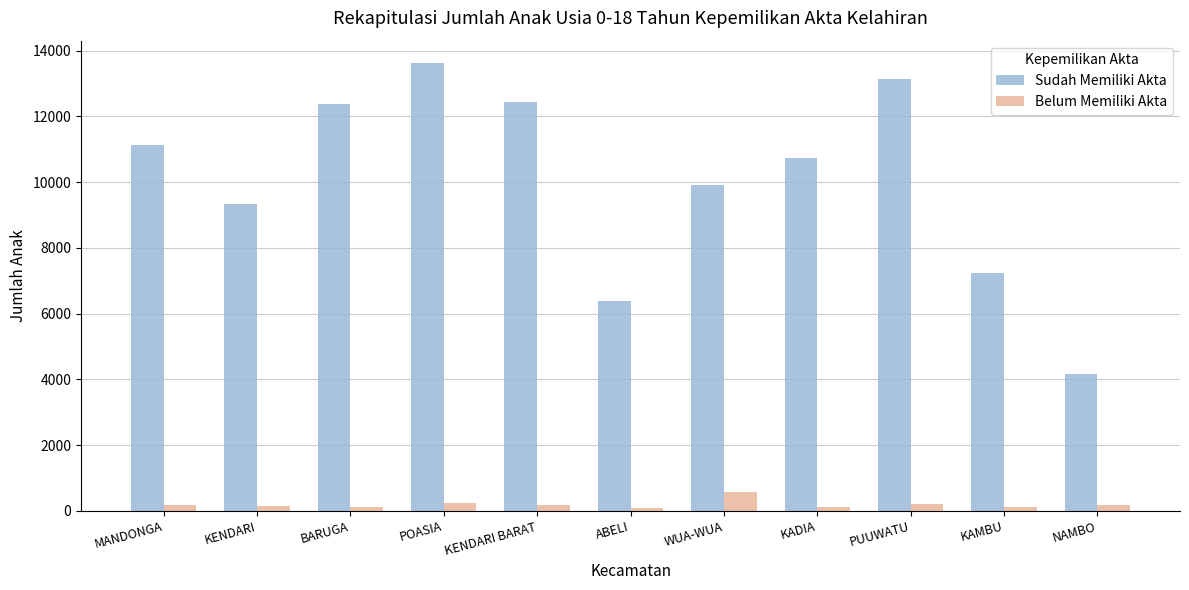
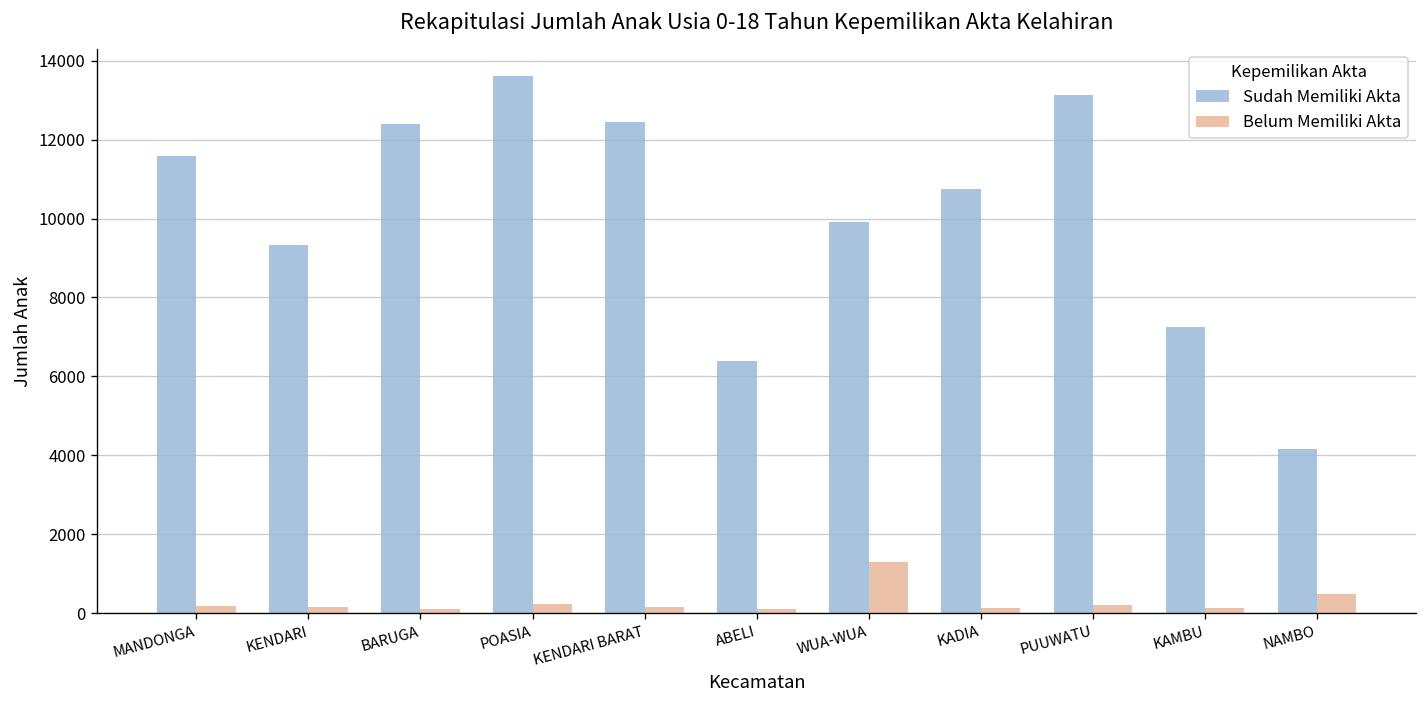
  {
    "Sudah Memiliki Akta": {
-     "MANDONGA": 11100,
+     "MANDONGA": 11600,
      "KENDARI": 9300,
      "BARUGA": 12400,
      "POASIA": 13600,
      "KENDARI BARAT": 12400,
      "ABELI": 6400,
      "WUA-WUA": 9900,
      "KADIA": 10700,
      "PUUWATU": 13100,
      "KAMBU": 7200,
      "NAMBO": 4200
    },
    "Belum Memiliki Akta": {
      "MANDONGA": 200,
      "KENDARI": 200,
      "BARUGA": 100,
      "POASIA": 200,
      "KENDARI BARAT": 200,
      "ABELI": 100,
-     "WUA-WUA": 600,
+     "WUA-WUA": 1300,
      "KADIA": 100,
      "PUUWATU": 200,
      "KAMBU": 100,
-     "NAMBO": 200
+     "NAMBO": 500
    }
  }
